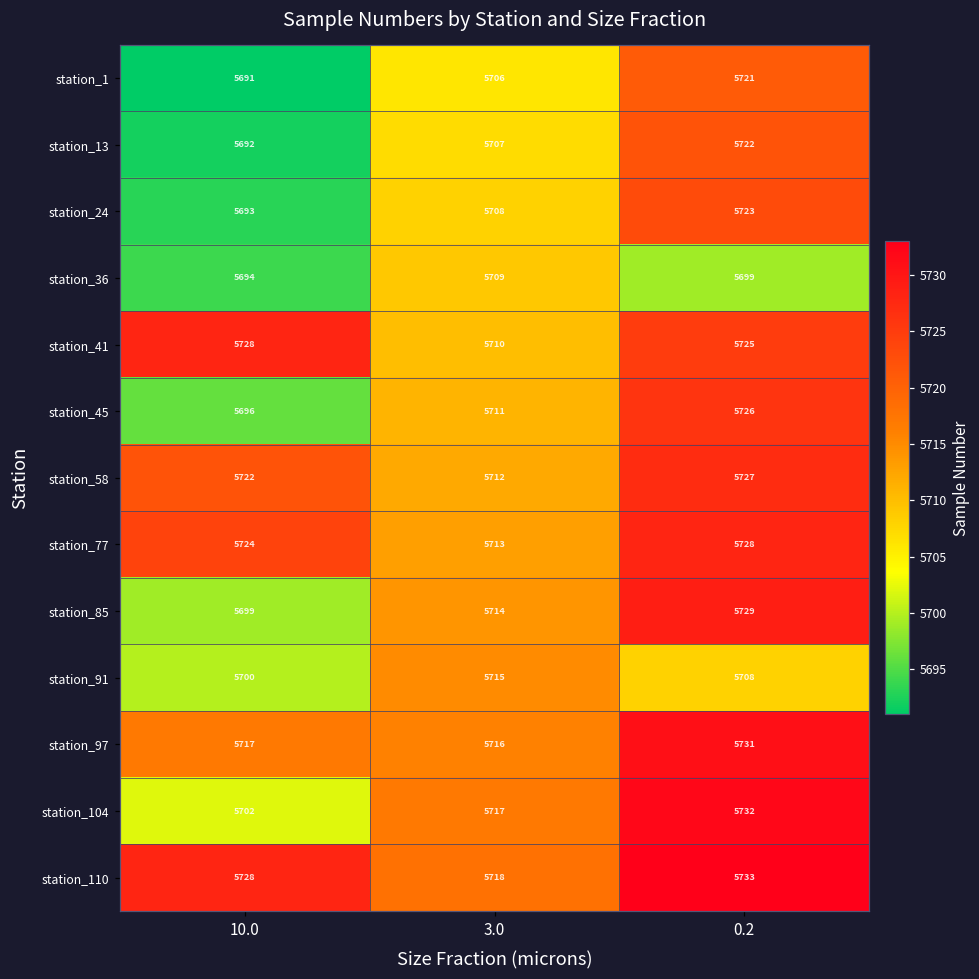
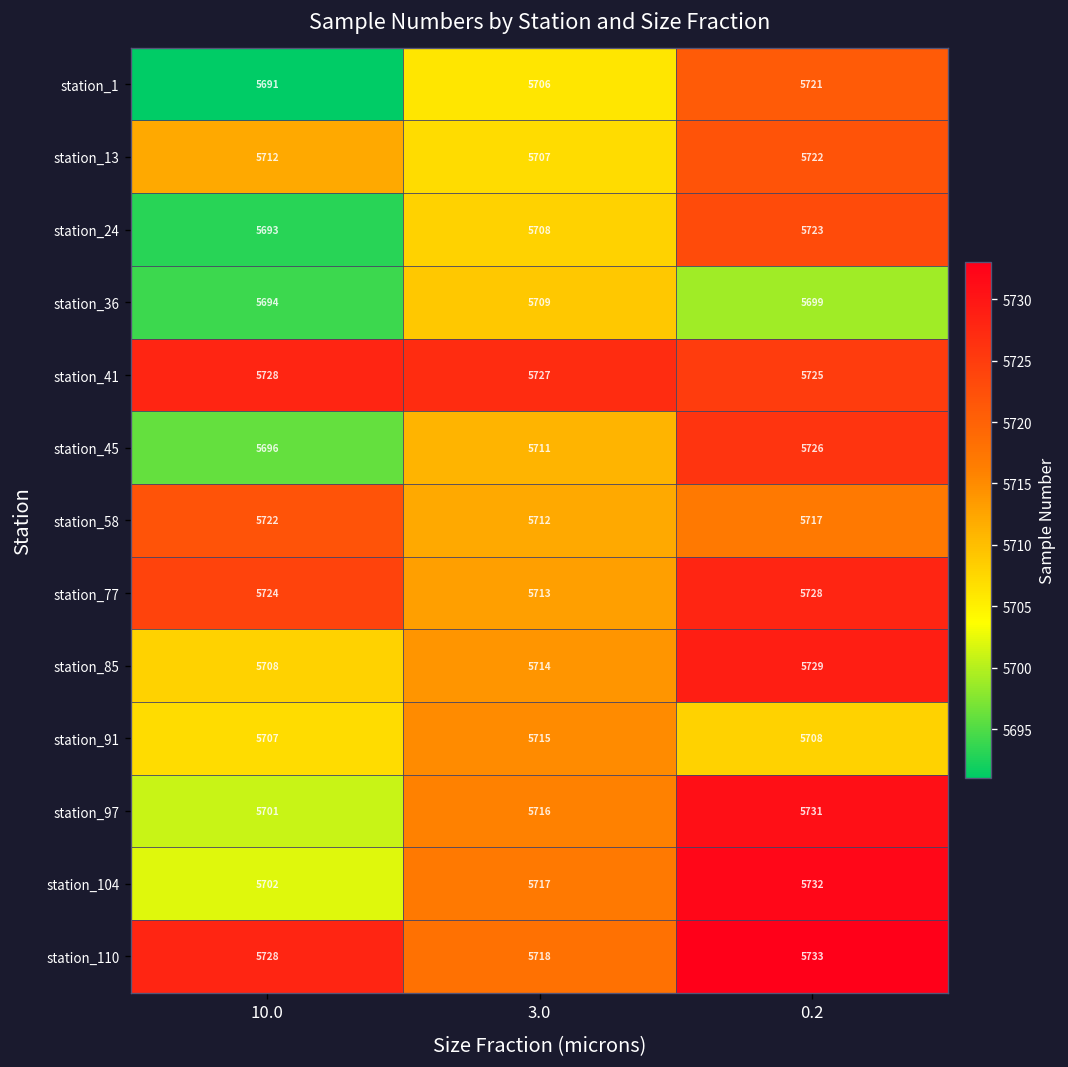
  {
    "station_1": {
      "10.0": 5691,
      "3.0": 5706,
      "0.2": 5721
    },
    "station_13": {
-     "10.0": 5692,
+     "10.0": 5712,
      "3.0": 5707,
      "0.2": 5722
    },
    "station_24": {
      "10.0": 5693,
      "3.0": 5708,
      "0.2": 5723
    },
    "station_36": {
      "10.0": 5694,
      "3.0": 5709,
      "0.2": 5699
    },
    "station_41": {
      "10.0": 5728,
-     "3.0": 5710,
+     "3.0": 5727,
      "0.2": 5725
    },
    "station_45": {
      "10.0": 5696,
      "3.0": 5711,
      "0.2": 5726
    },
    "station_58": {
      "10.0": 5722,
      "3.0": 5712,
-     "0.2": 5727
+     "0.2": 5717
    },
    "station_77": {
      "10.0": 5724,
      "3.0": 5713,
      "0.2": 5728
    },
    "station_85": {
-     "10.0": 5699,
+     "10.0": 5708,
      "3.0": 5714,
      "0.2": 5729
    },
    "station_91": {
-     "10.0": 5700,
+     "10.0": 5707,
      "3.0": 5715,
      "0.2": 5708
    },
    "station_97": {
-     "10.0": 5717,
+     "10.0": 5701,
      "3.0": 5716,
      "0.2": 5731
    },
    "station_104": {
      "10.0": 5702,
      "3.0": 5717,
      "0.2": 5732
    },
    "station_110": {
      "10.0": 5728,
      "3.0": 5718,
      "0.2": 5733
    }
  }
